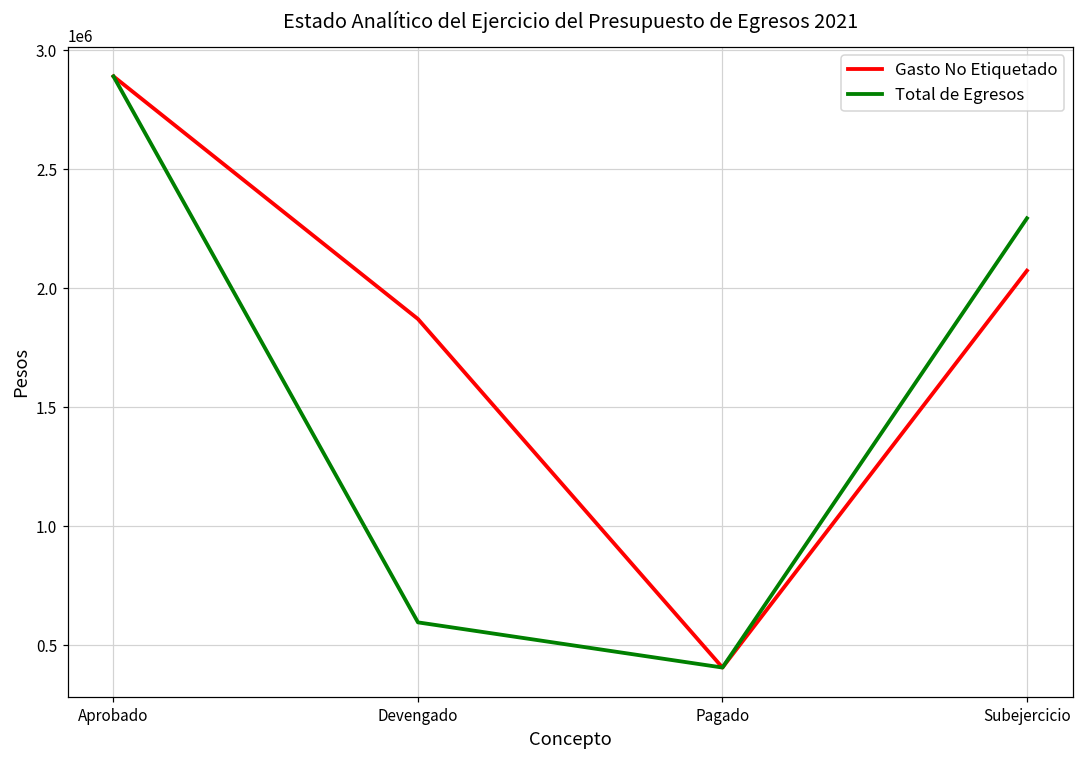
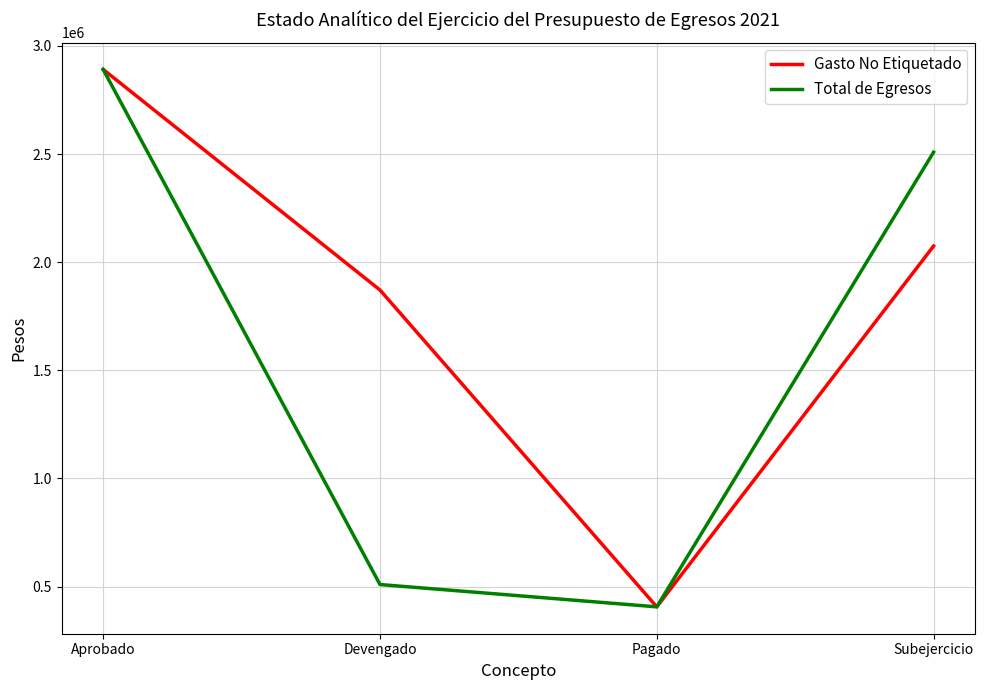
  {
    "Gasto No Etiquetado": {
      "Devengado": 1870000,
      "Subejercicio": 2070000
    },
    "Total de Egresos": {
-     "Devengado": 600000,
-     "Subejercicio": 2290000
+     "Devengado": 510000,
+     "Subejercicio": 2510000
    }
  }
